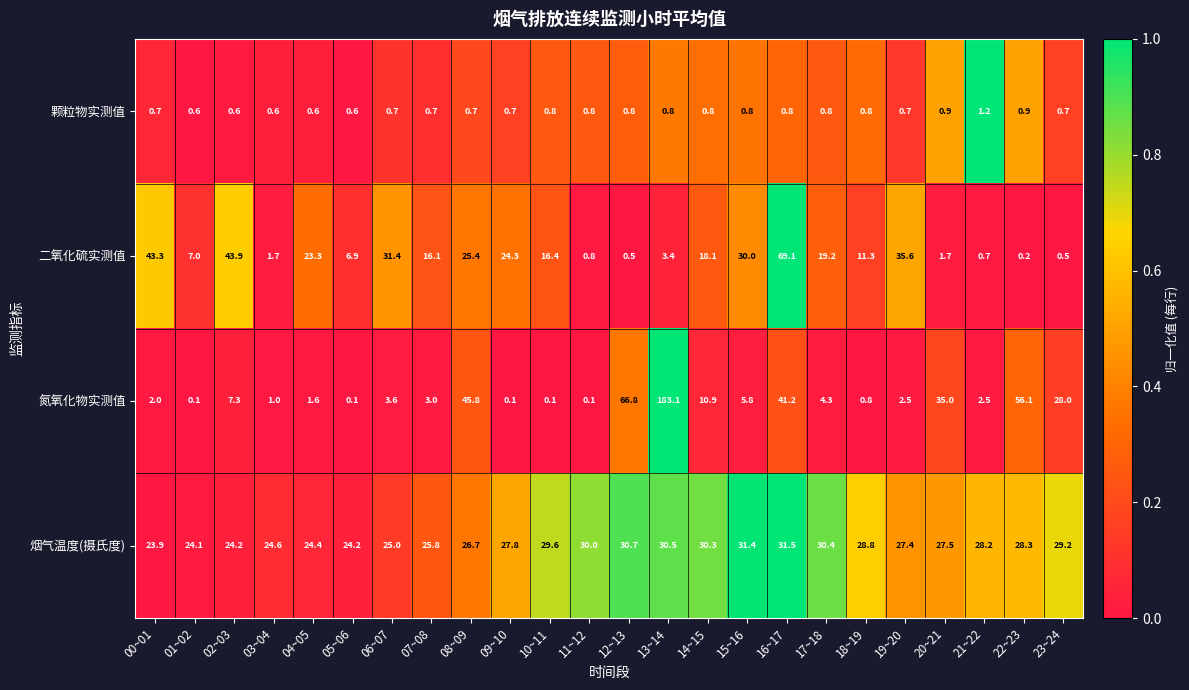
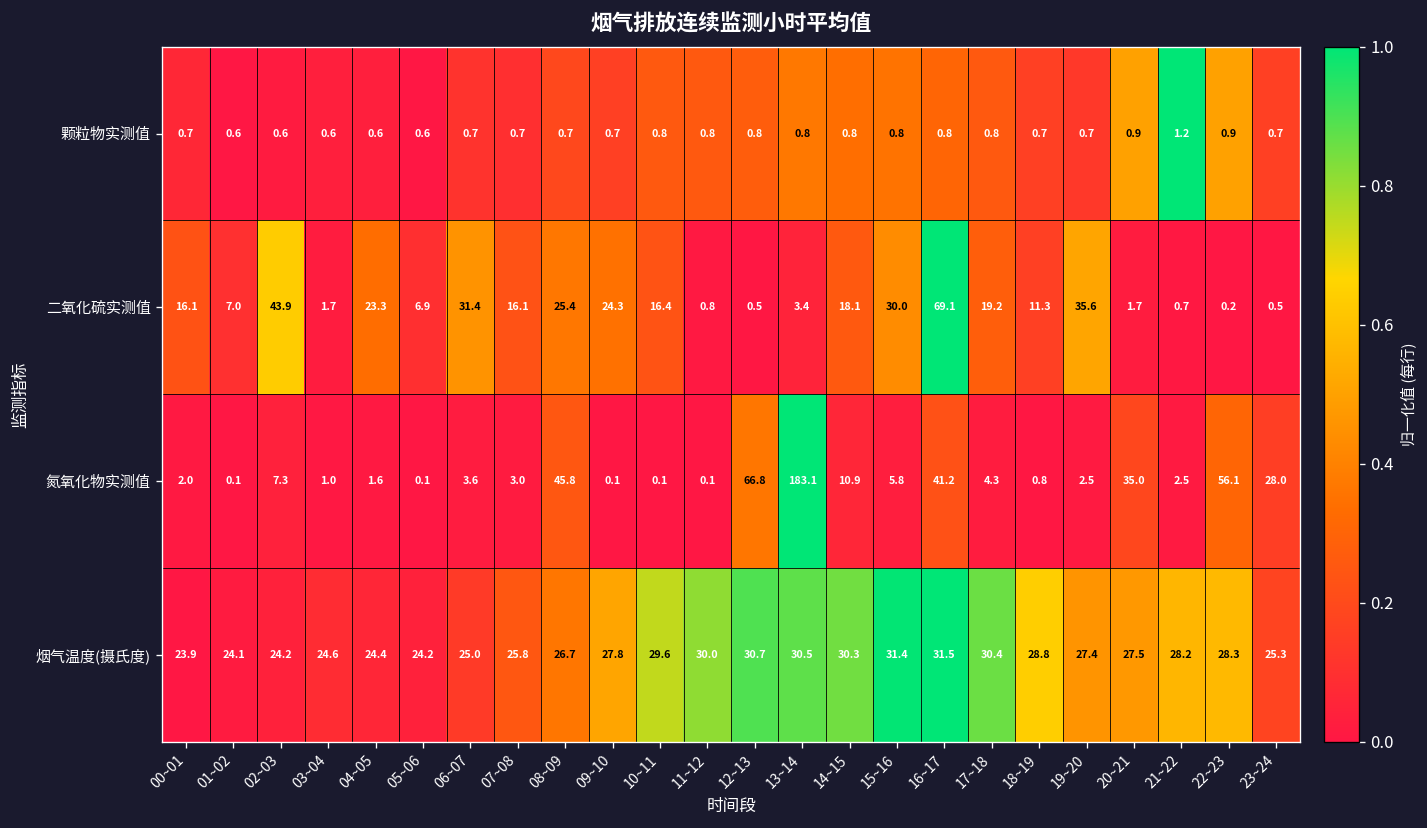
  {
    "颗粒物实测值": {
      "00~01": 0.7,
      "01~02": 0.6,
      "02~03": 0.6,
      "03~04": 0.6,
      "04~05": 0.6,
      "05~06": 0.6,
      "06~07": 0.7,
      "07~08": 0.7,
      "08~09": 0.7,
      "09~10": 0.7,
      "10~11": 0.8,
      "11~12": 0.8,
      "12~13": 0.8,
      "13~14": 0.8,
      "14~15": 0.8,
      "15~16": 0.8,
      "16~17": 0.8,
      "17~18": 0.8,
-     "18~19": 0.8,
+     "18~19": 0.7,
      "19~20": 0.7,
      "20~21": 0.9,
      "21~22": 1.2,
      "22~23": 0.9,
      "23~24": 0.7
    },
    "二氧化硫实测值": {
-     "00~01": 43.3,
+     "00~01": 16.1,
      "01~02": 7.0,
      "02~03": 43.9,
      "03~04": 1.7,
      "04~05": 23.3,
      "05~06": 6.9,
      "06~07": 31.4,
      "07~08": 16.1,
      "08~09": 25.4,
      "09~10": 24.3,
      "10~11": 16.4,
      "11~12": 0.8,
      "12~13": 0.5,
      "13~14": 3.4,
      "14~15": 18.1,
      "15~16": 30.0,
      "16~17": 69.1,
      "17~18": 19.2,
      "18~19": 11.3,
      "19~20": 35.6,
      "20~21": 1.7,
      "21~22": 0.7,
      "22~23": 0.2,
      "23~24": 0.5
    },
    "氮氧化物实测值": {
      "00~01": 2.0,
      "01~02": 0.1,
      "02~03": 7.3,
      "03~04": 1.0,
      "04~05": 1.6,
      "05~06": 0.1,
      "06~07": 3.6,
      "07~08": 3.0,
      "08~09": 45.8,
      "09~10": 0.1,
      "10~11": 0.1,
      "11~12": 0.1,
      "12~13": 66.8,
      "13~14": 183.1,
      "14~15": 10.9,
      "15~16": 5.8,
      "16~17": 41.2,
      "17~18": 4.3,
      "18~19": 0.8,
      "19~20": 2.5,
      "20~21": 35.0,
      "21~22": 2.5,
      "22~23": 56.1,
      "23~24": 28.0
    },
    "烟气温度(摄氏度)": {
      "00~01": 23.9,
      "01~02": 24.1,
      "02~03": 24.2,
      "03~04": 24.6,
      "04~05": 24.4,
      "05~06": 24.2,
      "06~07": 25.0,
      "07~08": 25.8,
      "08~09": 26.7,
      "09~10": 27.8,
      "10~11": 29.6,
      "11~12": 30.0,
      "12~13": 30.7,
      "13~14": 30.5,
      "14~15": 30.3,
      "15~16": 31.4,
      "16~17": 31.5,
      "17~18": 30.4,
      "18~19": 28.8,
      "19~20": 27.4,
      "20~21": 27.5,
      "21~22": 28.2,
      "22~23": 28.3,
-     "23~24": 29.2
+     "23~24": 25.3
    }
  }
